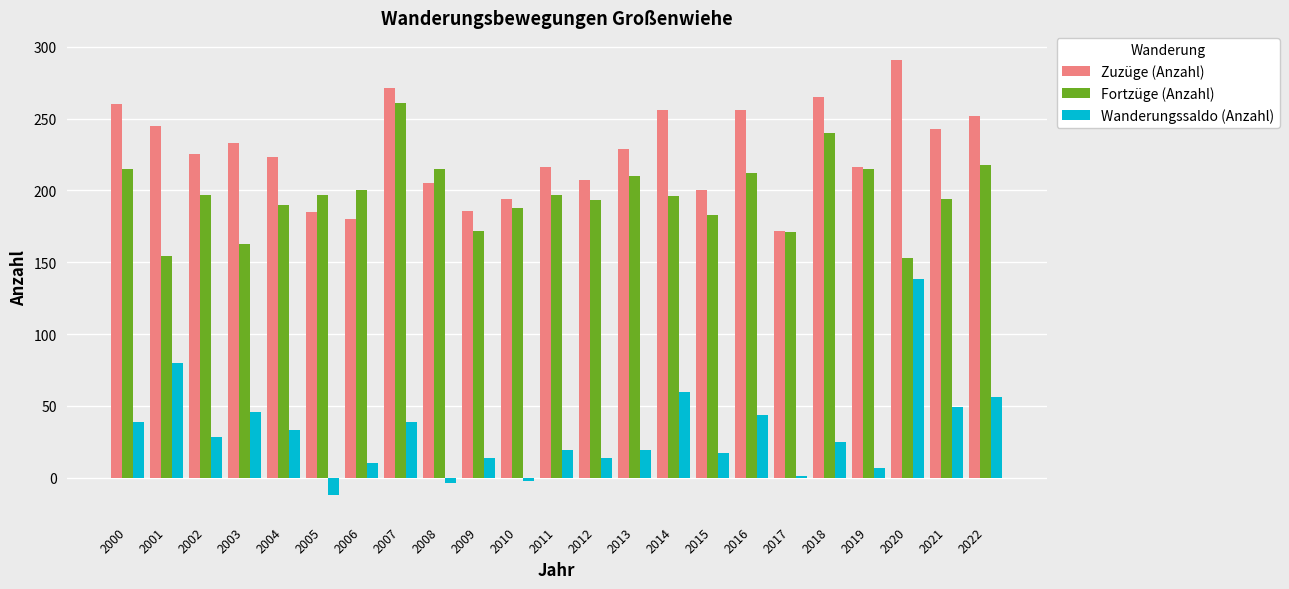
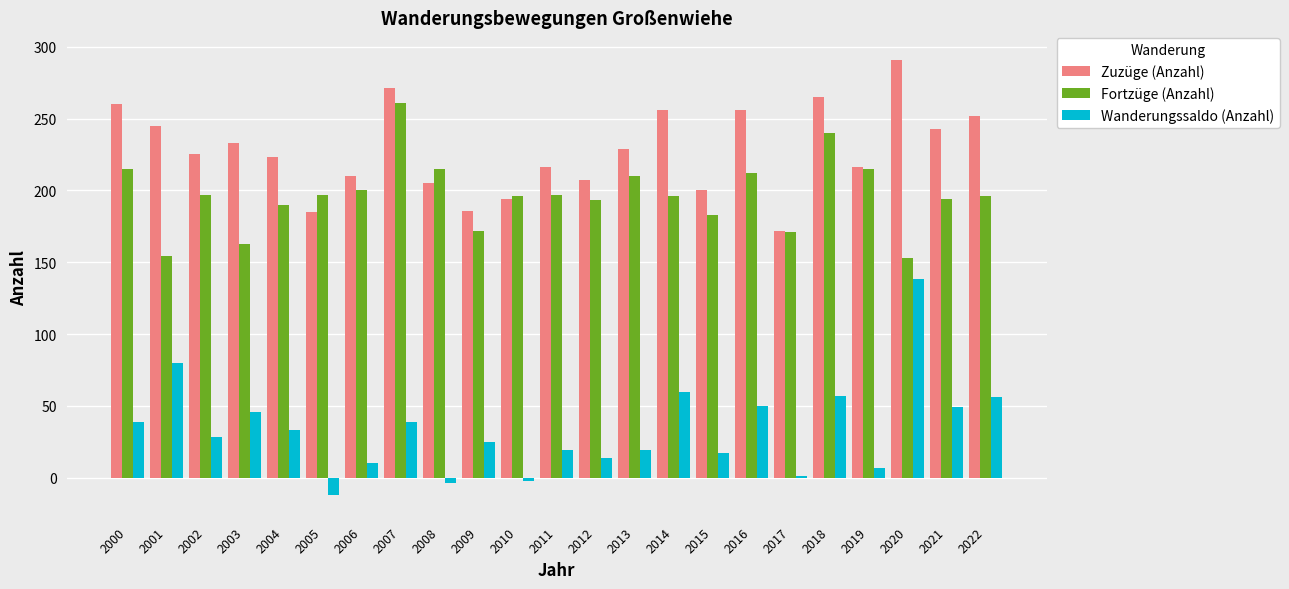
  {
    "Zuzüge (Anzahl)": {
      "2000": 260,
      "2001": 245,
      "2002": 225,
      "2003": 233,
      "2004": 223,
      "2005": 185,
-     "2006": 180,
+     "2006": 210,
      "2007": 271,
      "2008": 205,
      "2009": 186,
      "2010": 194,
      "2011": 216,
      "2012": 207,
      "2013": 229,
      "2014": 256,
      "2015": 200,
      "2016": 256,
      "2017": 172,
      "2018": 265,
      "2019": 216,
      "2020": 291,
      "2021": 243,
      "2022": 252
    },
    "Fortzüge (Anzahl)": {
      "2000": 215,
      "2001": 154,
      "2002": 197,
      "2003": 163,
      "2004": 190,
      "2005": 197,
      "2006": 200,
      "2007": 261,
      "2008": 215,
      "2009": 172,
-     "2010": 188,
+     "2010": 196,
      "2011": 197,
      "2012": 193,
      "2013": 210,
      "2014": 196,
      "2015": 183,
      "2016": 212,
      "2017": 171,
      "2018": 240,
      "2019": 215,
      "2020": 153,
      "2021": 194,
-     "2022": 218
+     "2022": 196
    },
    "Wanderungssaldo (Anzahl)": {
      "2000": 39,
      "2001": 80,
      "2002": 28,
      "2003": 46,
      "2004": 33,
      "2005": -12,
      "2006": 10,
      "2007": 39,
      "2008": -4,
-     "2009": 14,
+     "2009": 25,
      "2010": -2,
      "2011": 19,
      "2012": 14,
      "2013": 19,
      "2014": 60,
      "2015": 17,
-     "2016": 44,
-     "2018": 25,
+     "2016": 50,
+     "2018": 57,
      "2019": 7,
      "2020": 138,
      "2021": 49,
      "2022": 56
    }
  }
